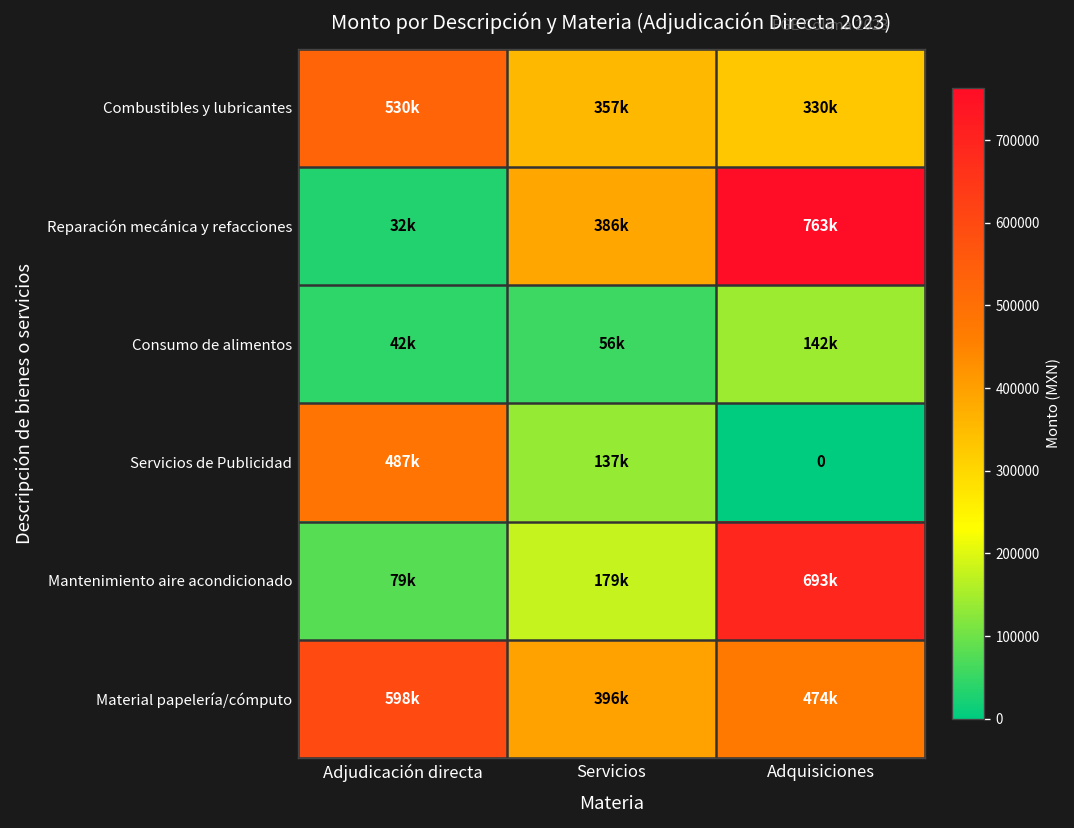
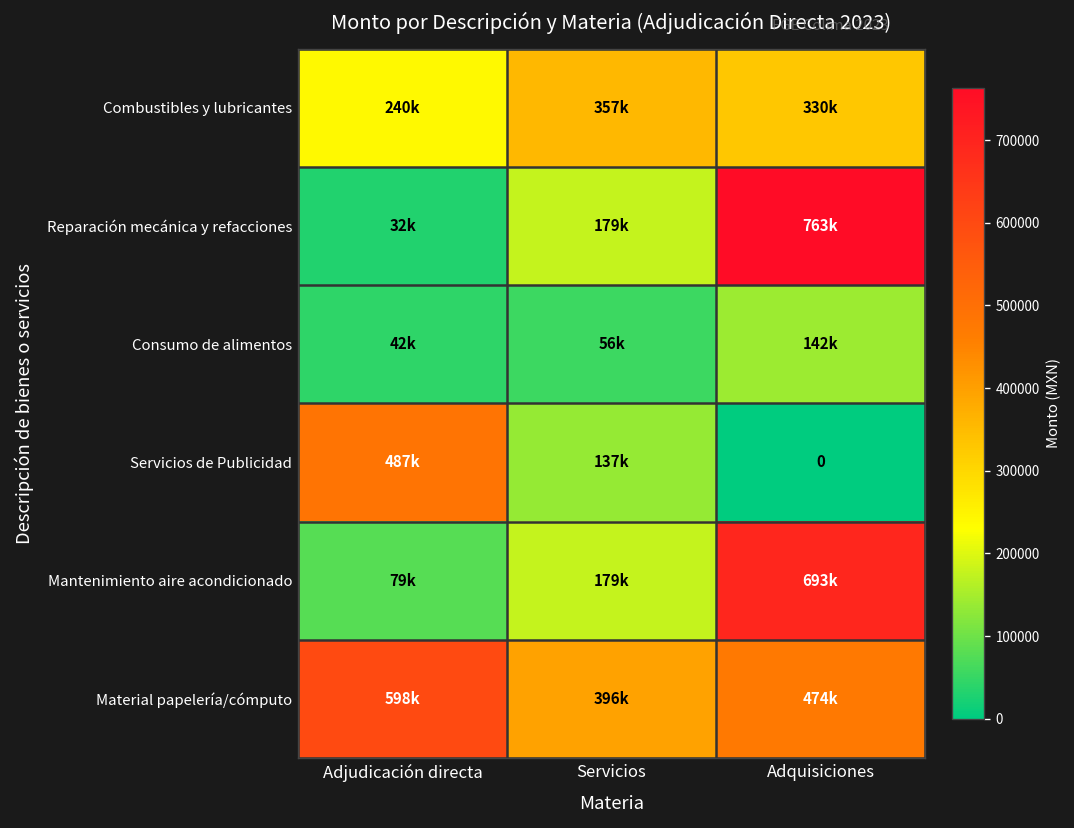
  {
    "Combustibles y lubricantes": {
-     "Adjudicación directa": "530k",
+     "Adjudicación directa": "240k",
      "Servicios": "357k",
      "Adquisiciones": "330k"
    },
    "Reparación mecánica y refacciones": {
      "Adjudicación directa": "32k",
-     "Servicios": "386k",
+     "Servicios": "179k",
      "Adquisiciones": "763k"
    },
    "Consumo de alimentos": {
      "Adjudicación directa": "42k",
      "Servicios": "56k",
      "Adquisiciones": "142k"
    },
    "Servicios de Publicidad": {
      "Adjudicación directa": "487k",
      "Servicios": "137k",
      "Adquisiciones": "0"
    },
    "Mantenimiento aire acondicionado": {
      "Adjudicación directa": "79k",
      "Servicios": "179k",
      "Adquisiciones": "693k"
    },
    "Material papelería/cómputo": {
      "Adjudicación directa": "598k",
      "Servicios": "396k",
      "Adquisiciones": "474k"
    }
  }
